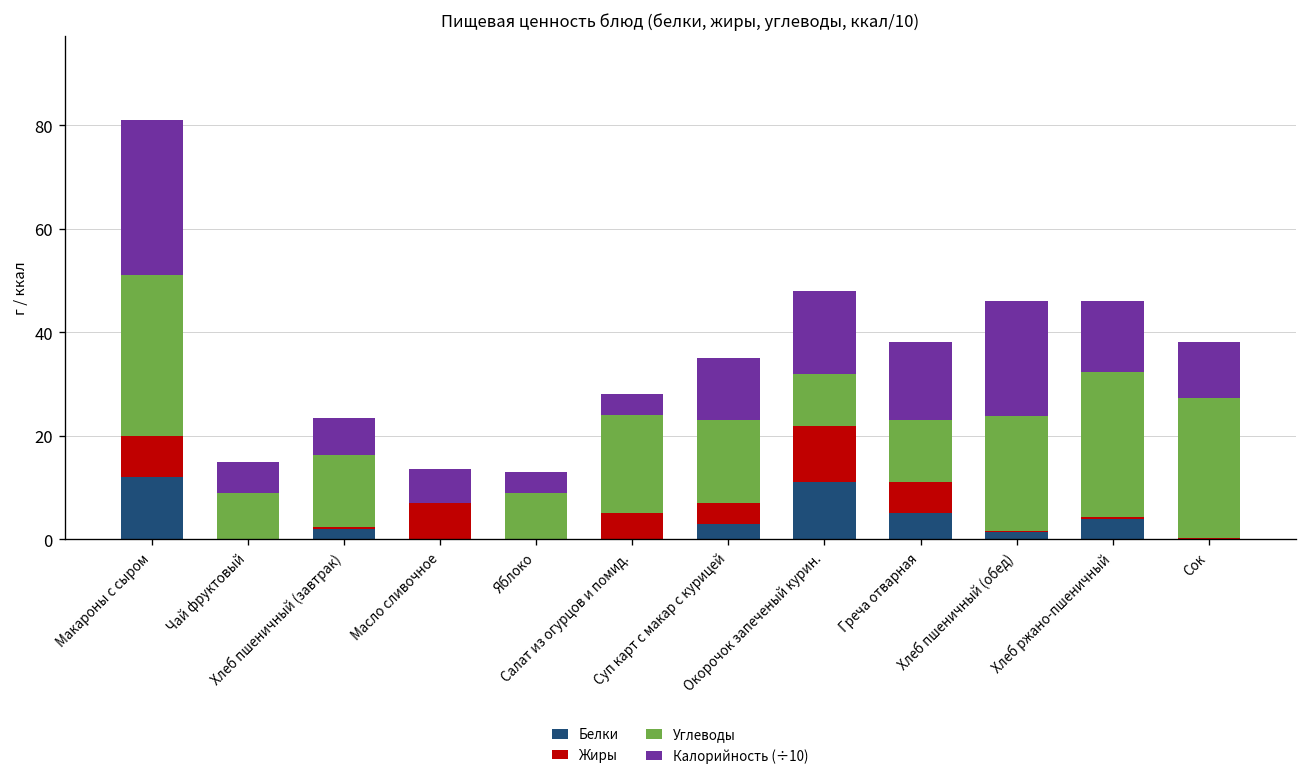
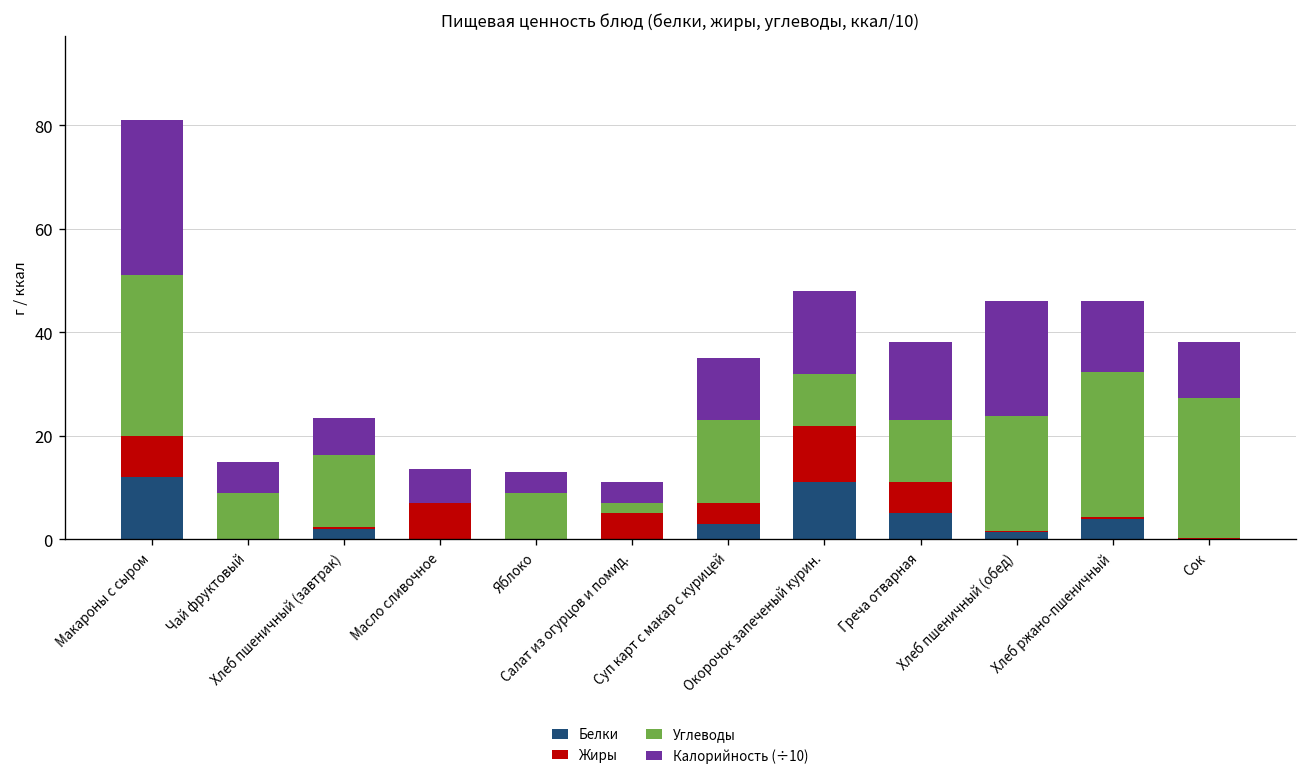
  {
    "Белки": {
      "Макароны с сыром": 12,
      "Чай фруктовый": 0,
      "Хлеб пшеничный (завтрак)": 2,
      "Масло сливочное": 0,
      "Яблоко": 0,
      "Салат из огурцов и помид.": 0,
      "Суп карт с макар с курицей": 3,
      "Окорочок запеченый курин.": 11,
      "Греча отварная": 5,
      "Хлеб пшеничный (обед)": 1,
      "Хлеб ржано-пшеничный": 4
    },
    "Жиры": {
      "Макароны с сыром": 8,
      "Чай фруктовый": 0,
      "Масло сливочное": 7,
      "Яблоко": 0,
      "Салат из огурцов и помид.": 5,
      "Суп карт с макар с курицей": 4,
      "Окорочок запеченый курин.": 11,
      "Греча отварная": 6
    },
    "Углеводы": {
      "Макароны с сыром": 31,
      "Чай фруктовый": 9,
      "Хлеб пшеничный (завтрак)": 14,
      "Масло сливочное": 0,
      "Яблоко": 9,
-     "Салат из огурцов и помид.": 19,
+     "Салат из огурцов и помид.": 2,
      "Суп карт с макар с курицей": 16,
      "Окорочок запеченый курин.": 10,
      "Греча отварная": 12,
      "Хлеб пшеничный (обед)": 22,
      "Хлеб ржано-пшеничный": 28,
      "Сок": 27
    },
    "Калорийность (÷10)": {
      "Макароны с сыром": 30,
      "Чай фруктовый": 6,
      "Хлеб пшеничный (завтрак)": 7,
      "Масло сливочное": 7,
      "Яблоко": 4,
      "Салат из огурцов и помид.": 4,
      "Суп карт с макар с курицей": 12,
      "Окорочок запеченый курин.": 16,
      "Греча отварная": 15,
      "Хлеб пшеничный (обед)": 22,
      "Хлеб ржано-пшеничный": 14,
      "Сок": 11
    }
  }
